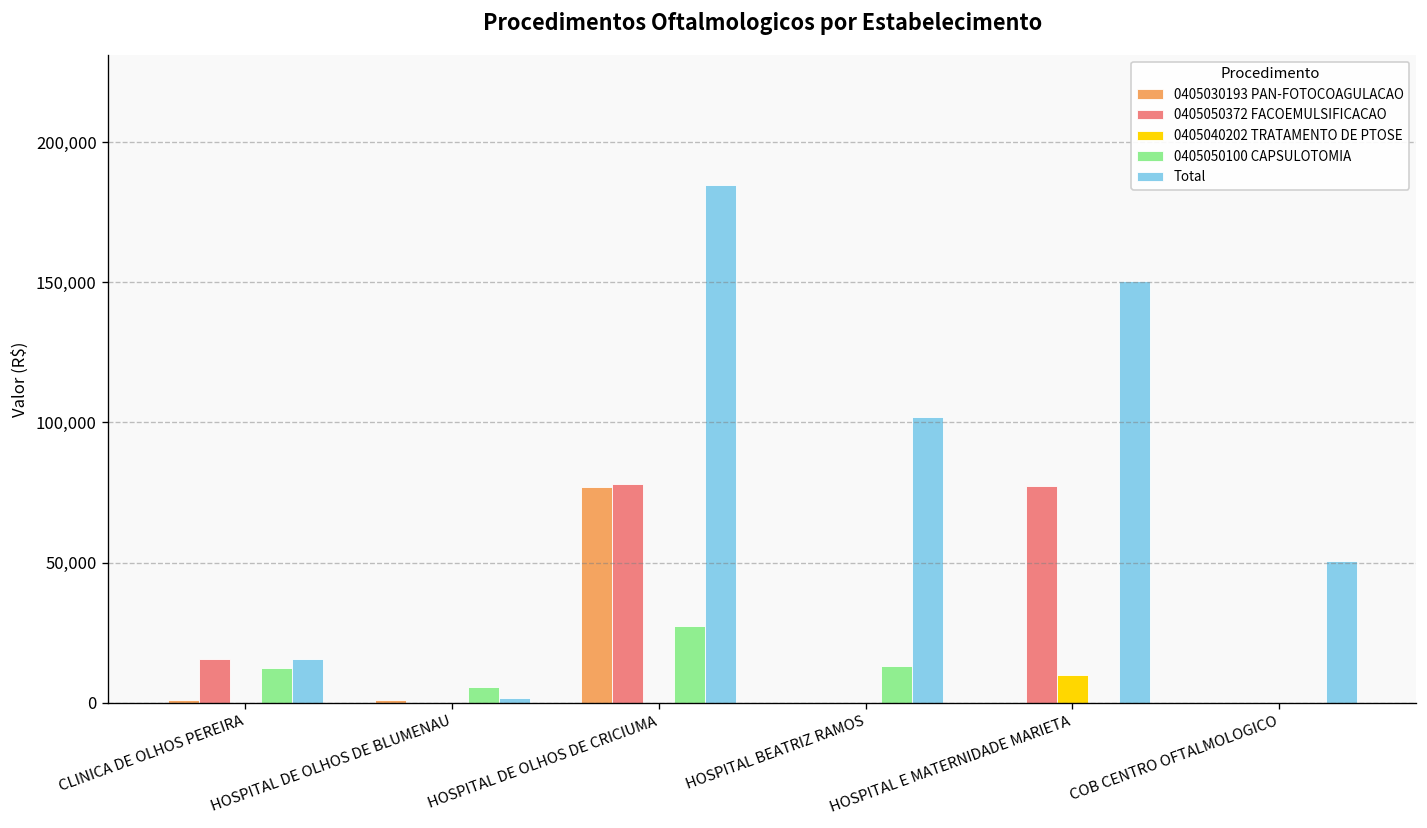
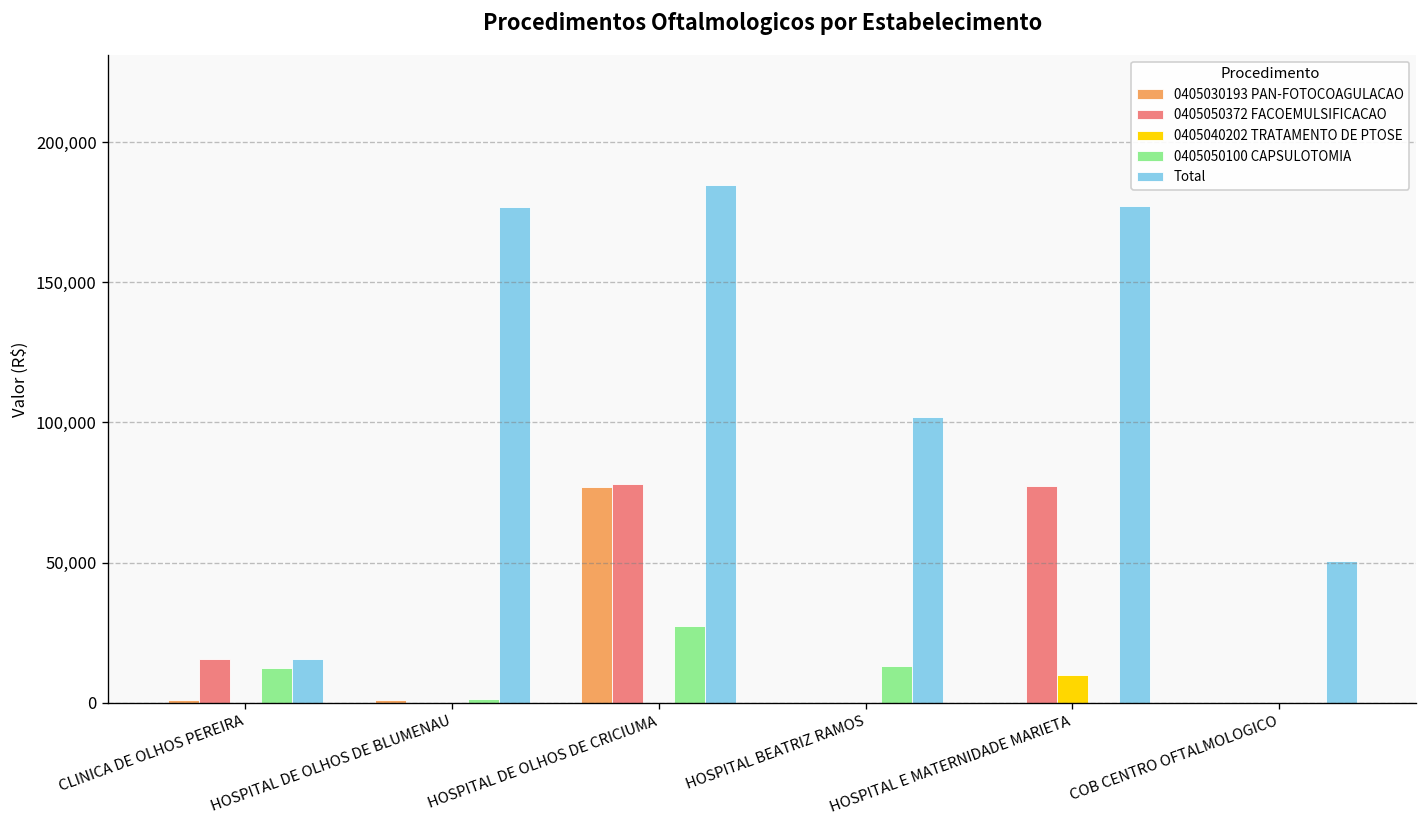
  {
    "0405040202 TRATAMENTO DE PTOSE": {
      "CLINICA DE OLHOS PEREIRA": "0",
      "HOSPITAL DE OLHOS DE BLUMENAU": "0",
      "HOSPITAL DE OLHOS DE CRICIUMA": "0",
      "HOSPITAL BEATRIZ RAMOS": "0",
      "HOSPITAL E MATERNIDADE MARIETA": "10,000",
      "COB CENTRO OFTALMOLOGICO": "0"
    },
    "0405050100 CAPSULOTOMIA": {
      "CLINICA DE OLHOS PEREIRA": "12,000",
-     "HOSPITAL DE OLHOS DE BLUMENAU": "6,000",
+     "HOSPITAL DE OLHOS DE BLUMENAU": "1,000",
      "HOSPITAL DE OLHOS DE CRICIUMA": "28,000",
      "HOSPITAL BEATRIZ RAMOS": "13,000",
      "HOSPITAL E MATERNIDADE MARIETA": "0",
      "COB CENTRO OFTALMOLOGICO": "0"
    },
    "Total": {
      "CLINICA DE OLHOS PEREIRA": "16,000",
-     "HOSPITAL DE OLHOS DE BLUMENAU": "2,000",
+     "HOSPITAL DE OLHOS DE BLUMENAU": "177,000",
      "HOSPITAL DE OLHOS DE CRICIUMA": "185,000",
      "HOSPITAL BEATRIZ RAMOS": "102,000",
-     "HOSPITAL E MATERNIDADE MARIETA": "150,000",
+     "HOSPITAL E MATERNIDADE MARIETA": "177,000",
      "COB CENTRO OFTALMOLOGICO": "50,000"
    }
  }
